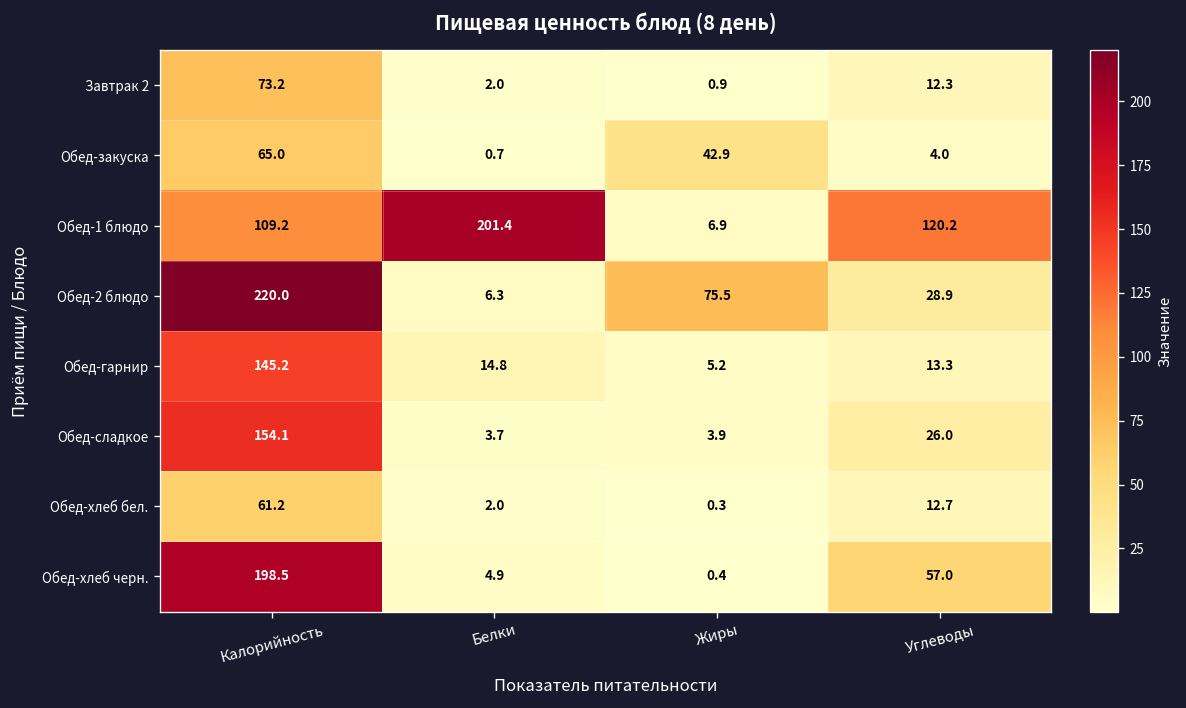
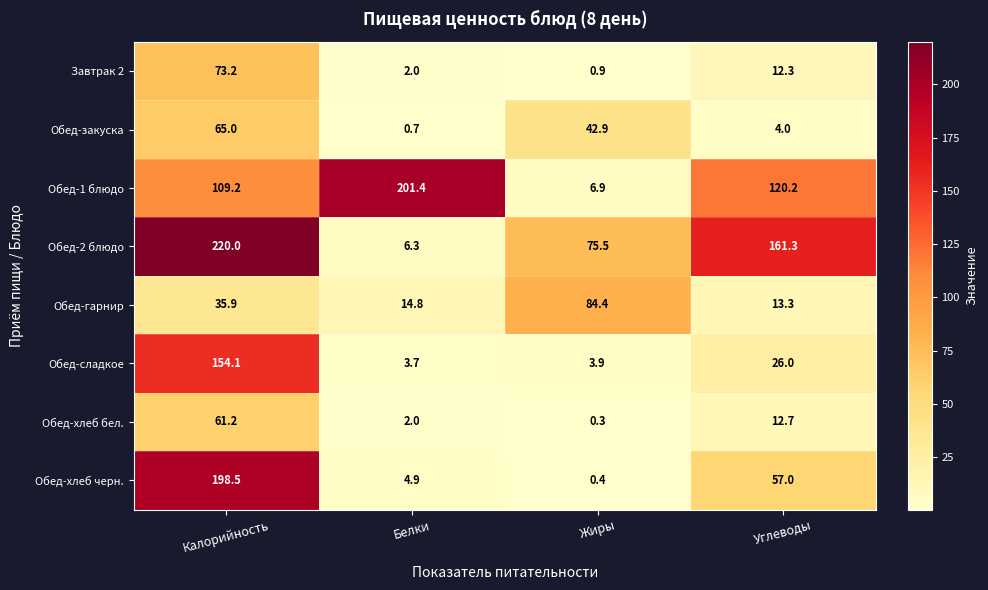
  {
    "Завтрак 2": {
      "Калорийность": 73.2,
      "Белки": 2.0,
      "Жиры": 0.9,
      "Углеводы": 12.3
    },
    "Обед-закуска": {
      "Калорийность": 65.0,
      "Белки": 0.7,
      "Жиры": 42.9,
      "Углеводы": 4.0
    },
    "Обед-1 блюдо": {
      "Калорийность": 109.2,
      "Белки": 201.4,
      "Жиры": 6.9,
      "Углеводы": 120.2
    },
    "Обед-2 блюдо": {
      "Калорийность": 220.0,
      "Белки": 6.3,
      "Жиры": 75.5,
-     "Углеводы": 28.9
+     "Углеводы": 161.3
    },
    "Обед-гарнир": {
-     "Калорийность": 145.2,
+     "Калорийность": 35.9,
      "Белки": 14.8,
-     "Жиры": 5.2,
+     "Жиры": 84.4,
      "Углеводы": 13.3
    },
    "Обед-сладкое": {
      "Калорийность": 154.1,
      "Белки": 3.7,
      "Жиры": 3.9,
      "Углеводы": 26.0
    },
    "Обед-хлеб бел.": {
      "Калорийность": 61.2,
      "Белки": 2.0,
      "Жиры": 0.3,
      "Углеводы": 12.7
    },
    "Обед-хлеб черн.": {
      "Калорийность": 198.5,
      "Белки": 4.9,
      "Жиры": 0.4,
      "Углеводы": 57.0
    }
  }
